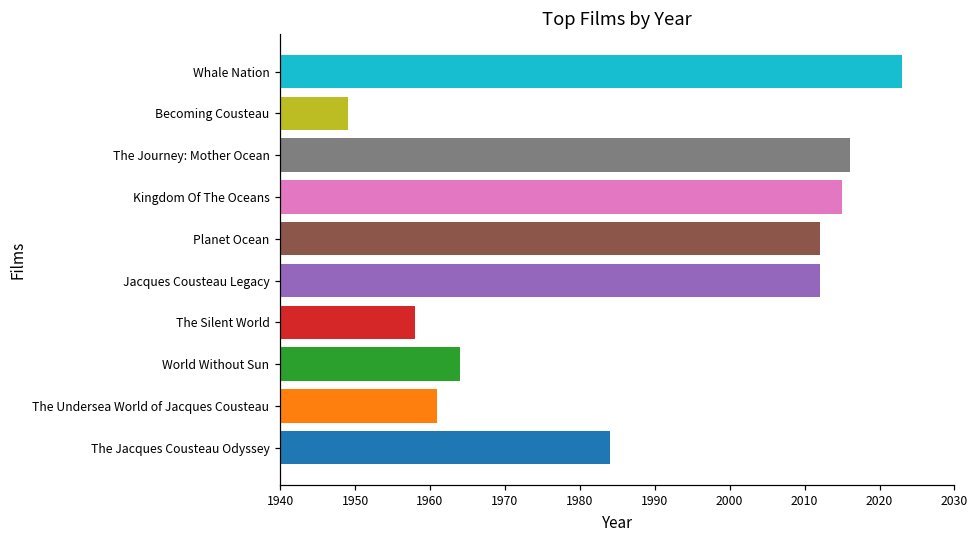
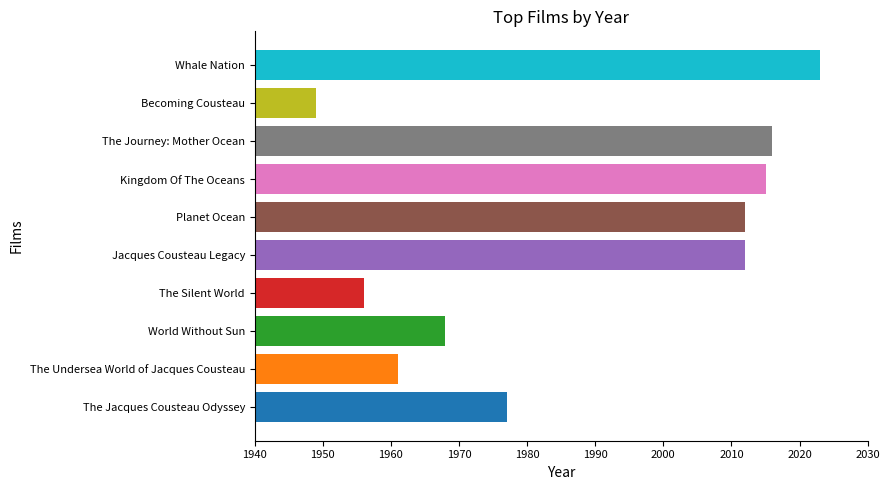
  {
    "Whale Nation": 2023,
    "Becoming Cousteau": 1949,
    "The Journey: Mother Ocean": 2016,
    "Kingdom Of The Oceans": 2015,
    "Planet Ocean": 2012,
    "Jacques Cousteau Legacy": 2012,
-   "The Silent World": 1958,
-   "World Without Sun": 1964,
+   "The Silent World": 1956,
+   "World Without Sun": 1968,
    "The Undersea World of Jacques Cousteau": 1961,
-   "The Jacques Cousteau Odyssey": 1984
+   "The Jacques Cousteau Odyssey": 1977
  }
